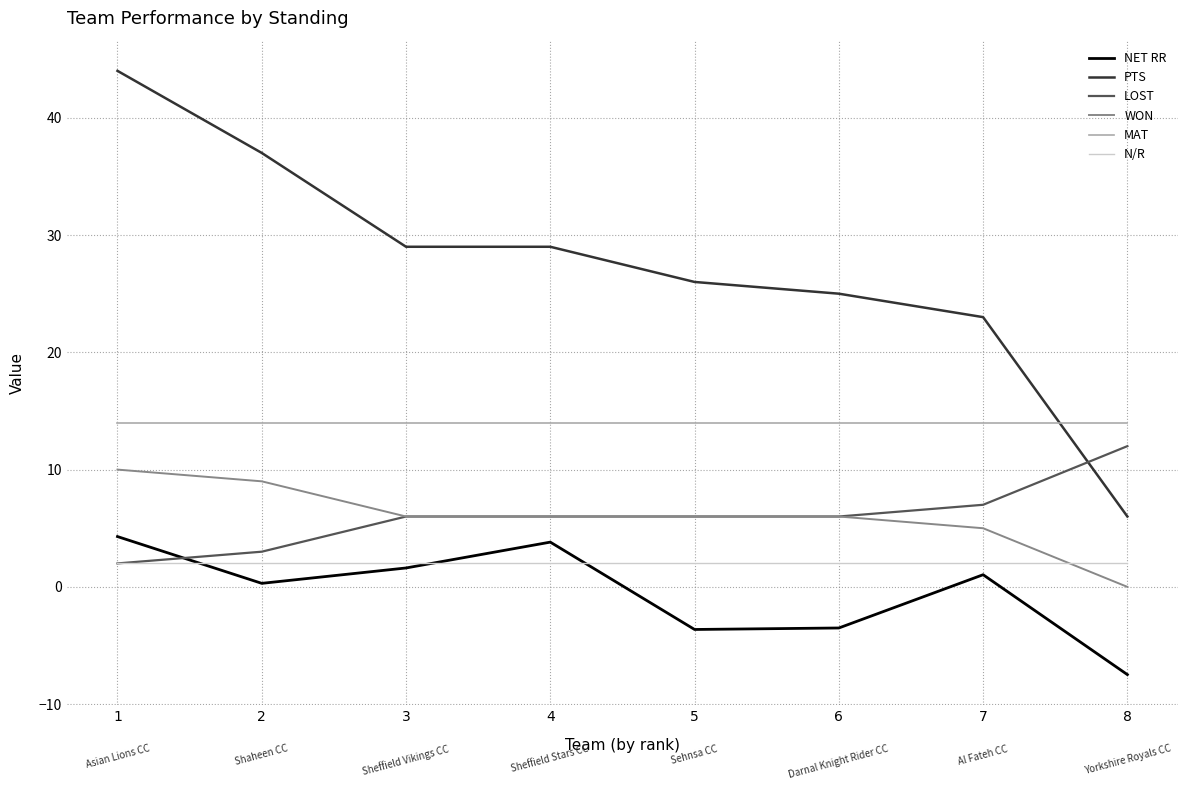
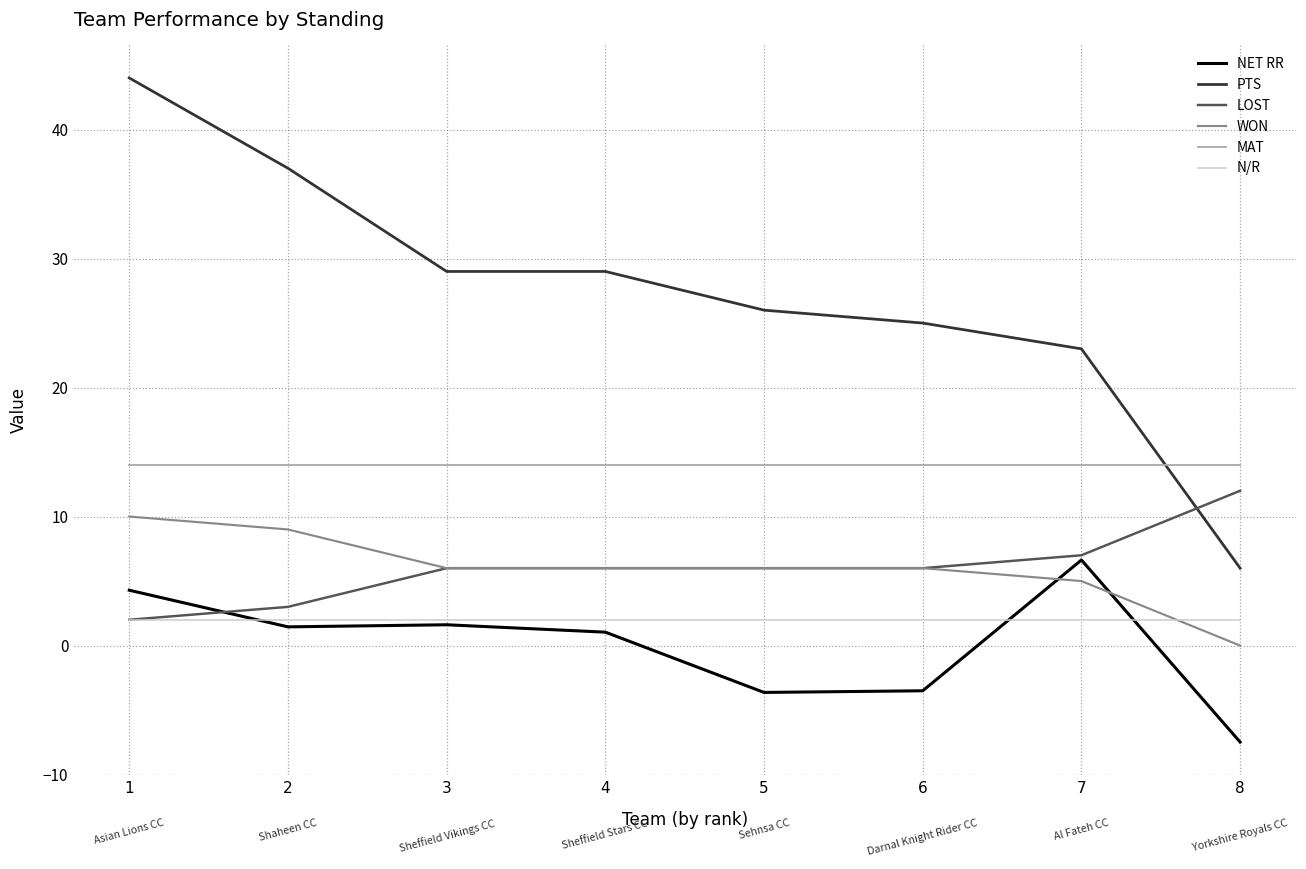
  {
    "NET RR": {
      "1": 4.3,
-     "2": 0.3,
+     "2": 1.4,
      "3": 1.6,
-     "4": 3.8,
+     "4": 1.0,
      "5": -3.6,
      "6": -3.5,
-     "7": 1.0,
+     "7": 6.6,
      "8": -7.5
    }
  }
